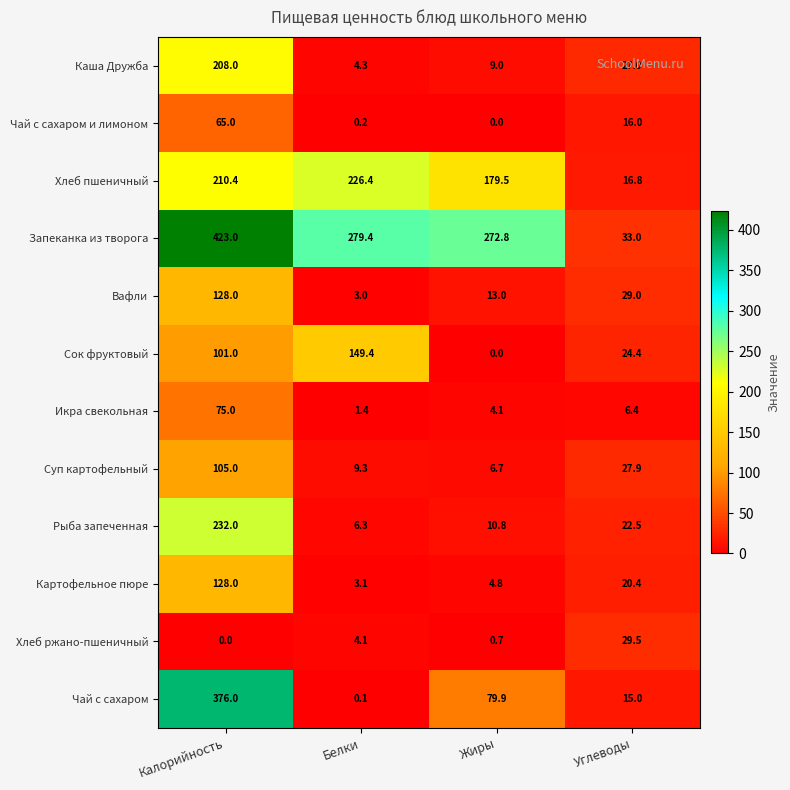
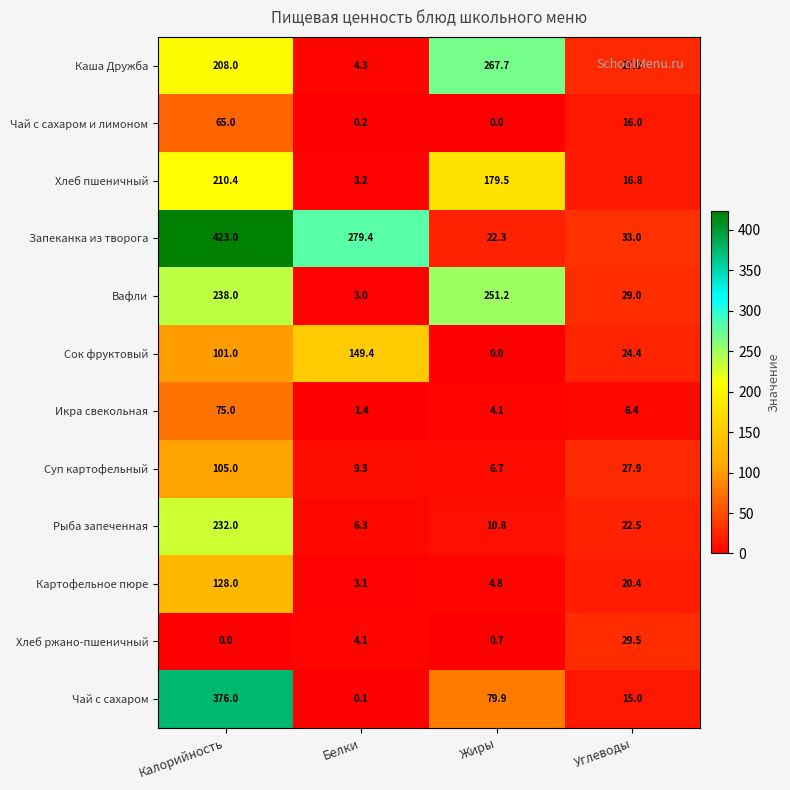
  {
    "Каша Дружба": {
      "Калорийность": 208.0,
      "Белки": 4.3,
-     "Жиры": 9.0
+     "Жиры": 267.7
    },
    "Чай с сахаром и лимоном": {
      "Калорийность": 65.0,
      "Белки": 0.2,
      "Жиры": 0.0,
      "Углеводы": 16.0
    },
    "Хлеб пшеничный": {
      "Калорийность": 210.4,
-     "Белки": 226.4,
+     "Белки": 3.2,
      "Жиры": 179.5,
      "Углеводы": 16.8
    },
    "Запеканка из творога": {
      "Калорийность": 423.0,
      "Белки": 279.4,
-     "Жиры": 272.8,
+     "Жиры": 22.3,
      "Углеводы": 33.0
    },
    "Вафли": {
-     "Калорийность": 128.0,
+     "Калорийность": 238.0,
      "Белки": 3.0,
-     "Жиры": 13.0,
+     "Жиры": 251.2,
      "Углеводы": 29.0
    },
    "Сок фруктовый": {
      "Калорийность": 101.0,
      "Белки": 149.4,
      "Жиры": 0.0,
      "Углеводы": 24.4
    },
    "Икра свекольная": {
      "Калорийность": 75.0,
      "Белки": 1.4,
      "Жиры": 4.1,
      "Углеводы": 6.4
    },
    "Суп картофельный": {
      "Калорийность": 105.0,
      "Белки": 9.3,
      "Жиры": 6.7,
      "Углеводы": 27.9
    },
    "Рыба запеченная": {
      "Калорийность": 232.0,
      "Белки": 6.3,
      "Жиры": 10.8,
      "Углеводы": 22.5
    },
    "Картофельное пюре": {
      "Калорийность": 128.0,
      "Белки": 3.1,
      "Жиры": 4.8,
      "Углеводы": 20.4
    },
    "Хлеб ржано-пшеничный": {
      "Калорийность": 0.0,
      "Белки": 4.1,
      "Жиры": 0.7,
      "Углеводы": 29.5
    },
    "Чай с сахаром": {
      "Калорийность": 376.0,
      "Белки": 0.1,
      "Жиры": 79.9,
      "Углеводы": 15.0
    }
  }
